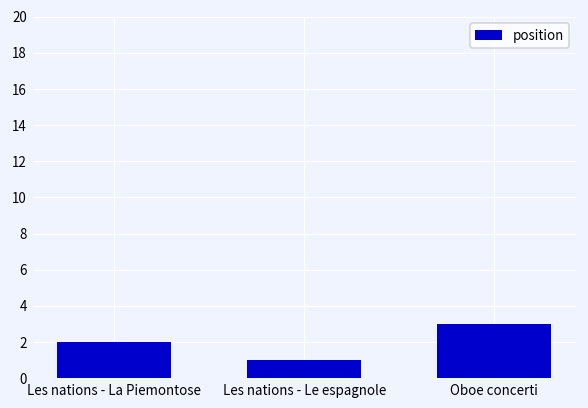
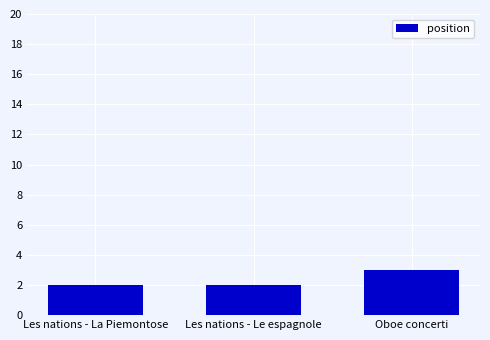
  {
    "Les nations - La Piemontose": 2,
-   "Les nations - Le espagnole": 1,
+   "Les nations - Le espagnole": 2,
    "Oboe concerti": 3
  }
